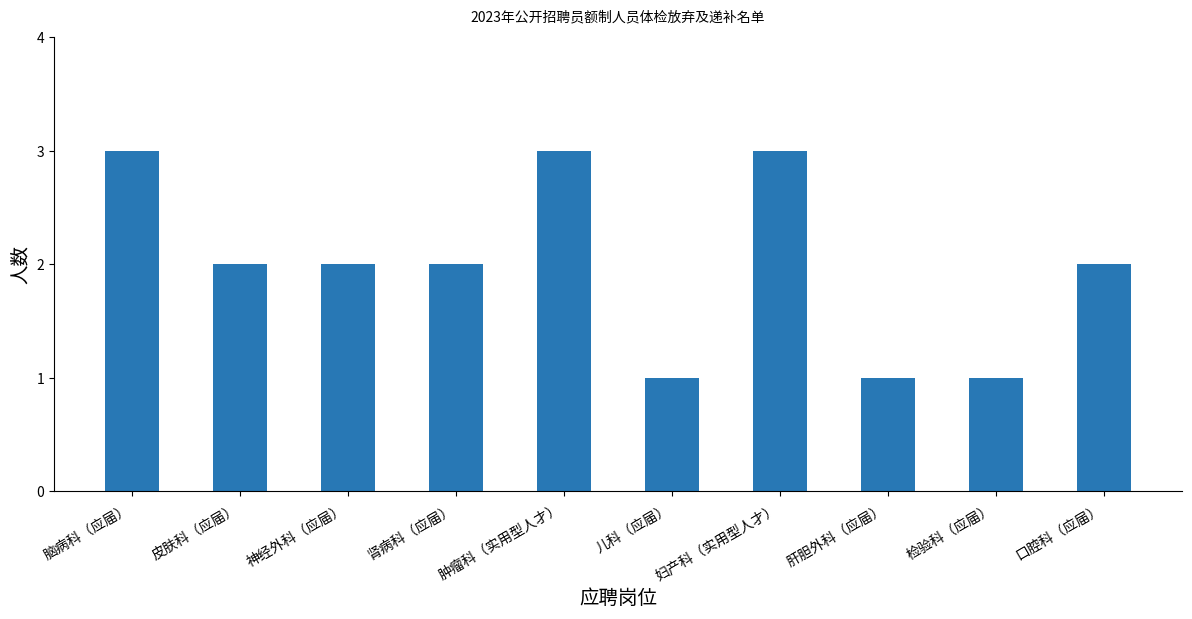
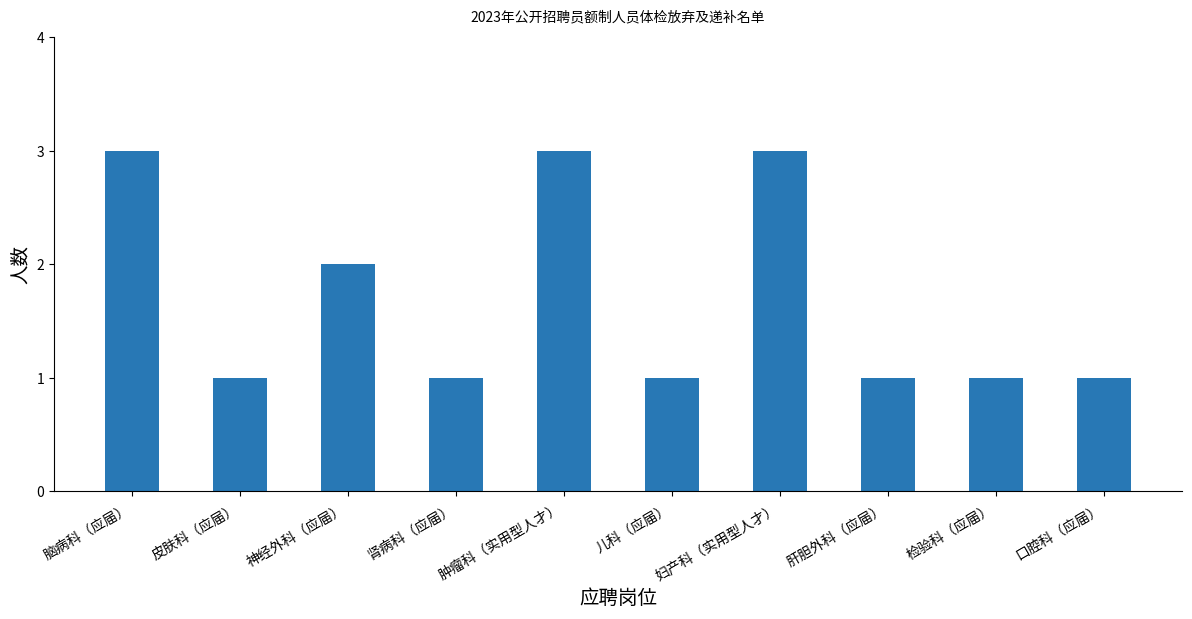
  {
    "脑病科（应届）": 3,
-   "皮肤科（应届）": 2,
+   "皮肤科（应届）": 1,
    "神经外科（应届）": 2,
-   "肾病科（应届）": 2,
+   "肾病科（应届）": 1,
    "肿瘤科（实用型人才）": 3,
    "儿科（应届）": 1,
    "妇产科（实用型人才）": 3,
    "肝胆外科（应届）": 1,
    "检验科（应届）": 1,
-   "口腔科（应届）": 2
+   "口腔科（应届）": 1
  }
